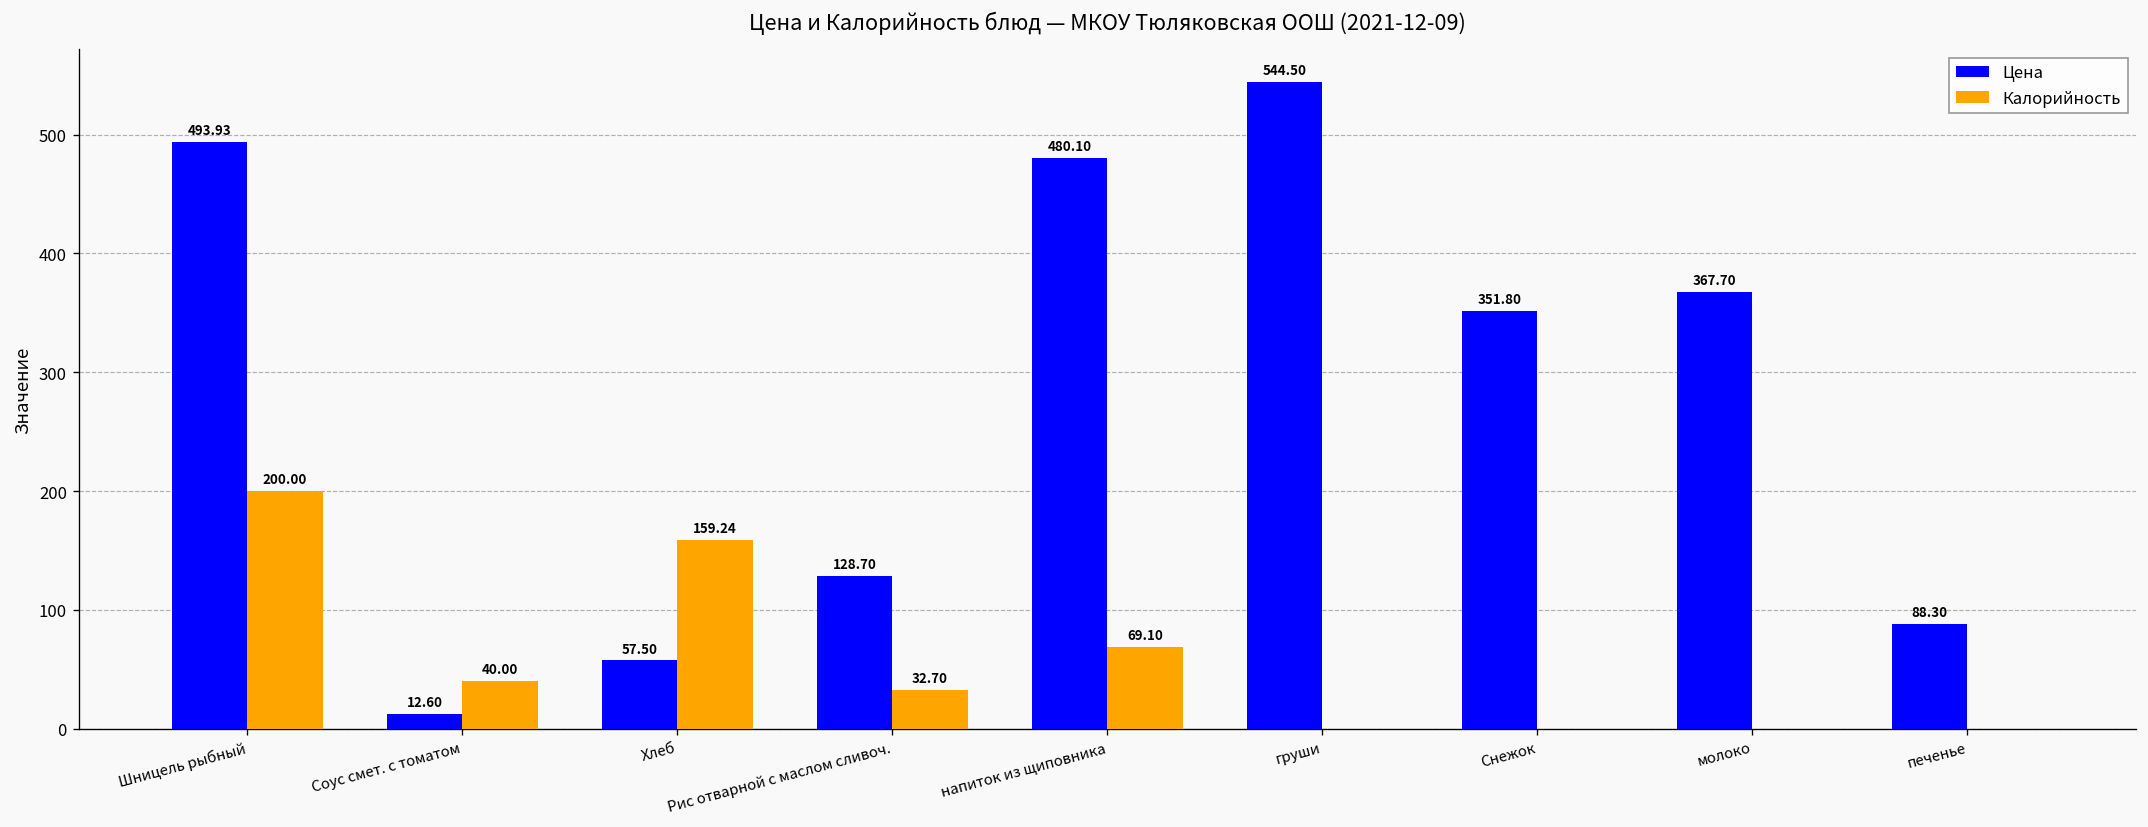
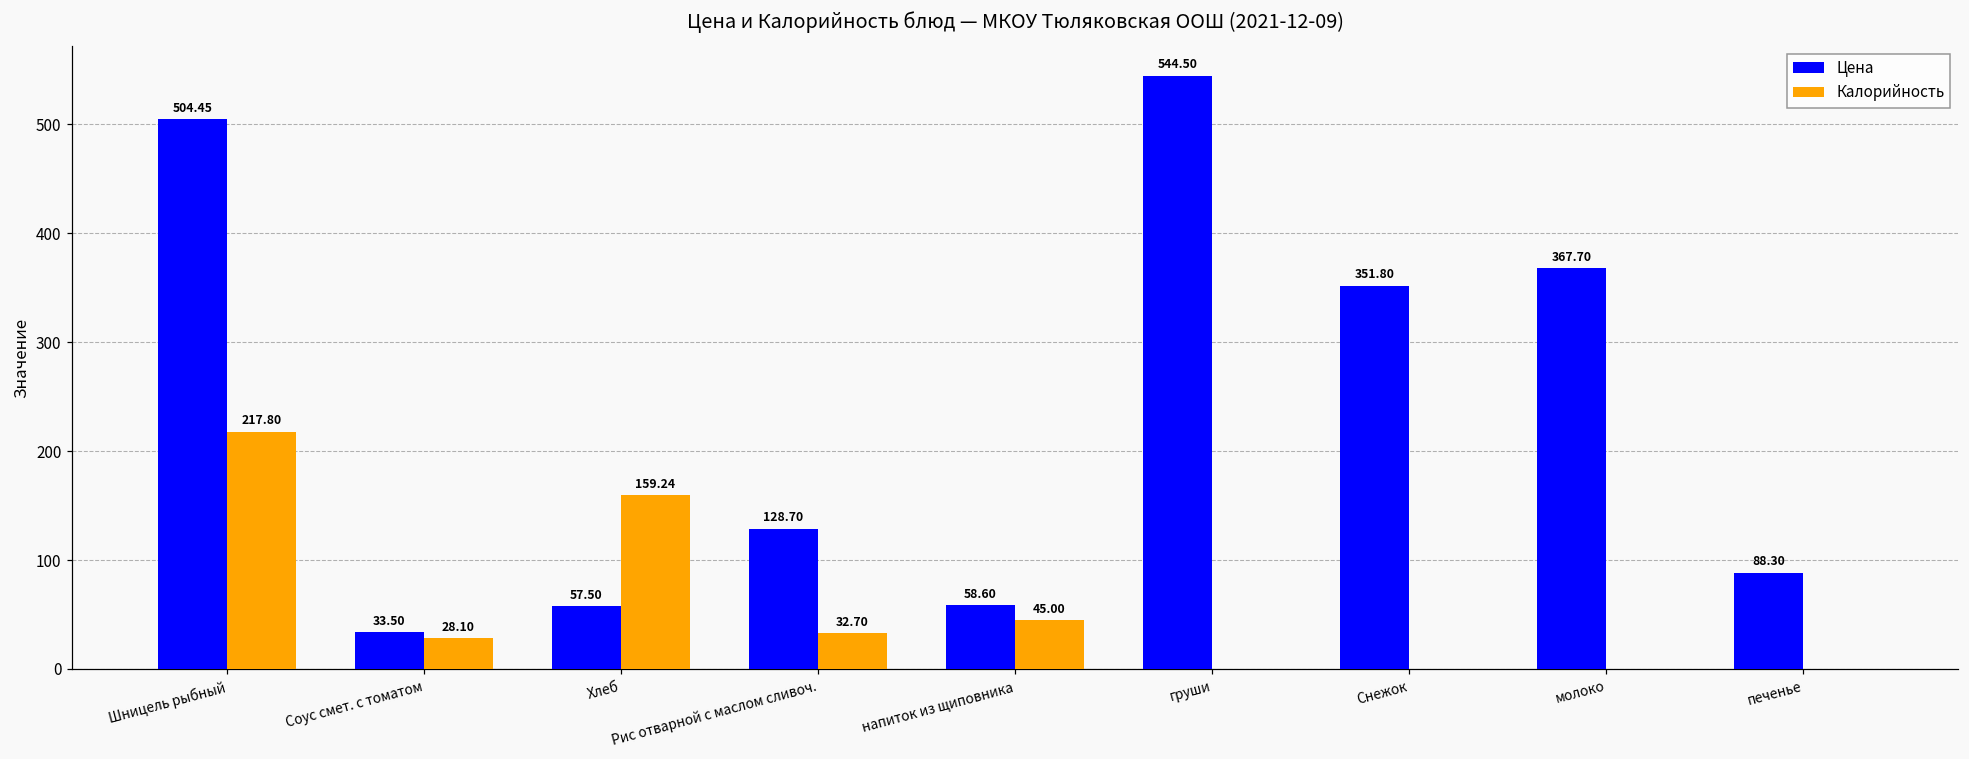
  {
    "Цена": {
-     "Шницель рыбный": 493.93,
-     "Соус смет. с томатом": 12.60,
+     "Шницель рыбный": 504.45,
+     "Соус смет. с томатом": 33.50,
      "Хлеб": 57.50,
      "Рис отварной с маслом сливоч.": 128.70,
-     "напиток из щиповника": 480.10,
+     "напиток из щиповника": 58.60,
      "груши": 544.50,
      "Снежок": 351.80,
      "молоко": 367.70,
      "печенье": 88.30
    },
    "Калорийность": {
-     "Шницель рыбный": 200.00,
-     "Соус смет. с томатом": 40.00,
+     "Шницель рыбный": 217.80,
+     "Соус смет. с томатом": 28.10,
      "Хлеб": 159.24,
      "Рис отварной с маслом сливоч.": 32.70,
-     "напиток из щиповника": 69.10
+     "напиток из щиповника": 45.00
    }
  }
